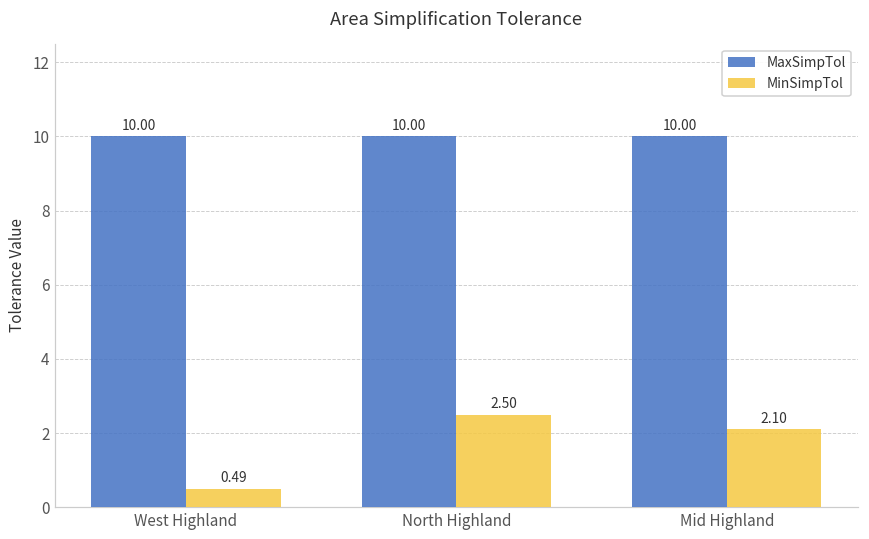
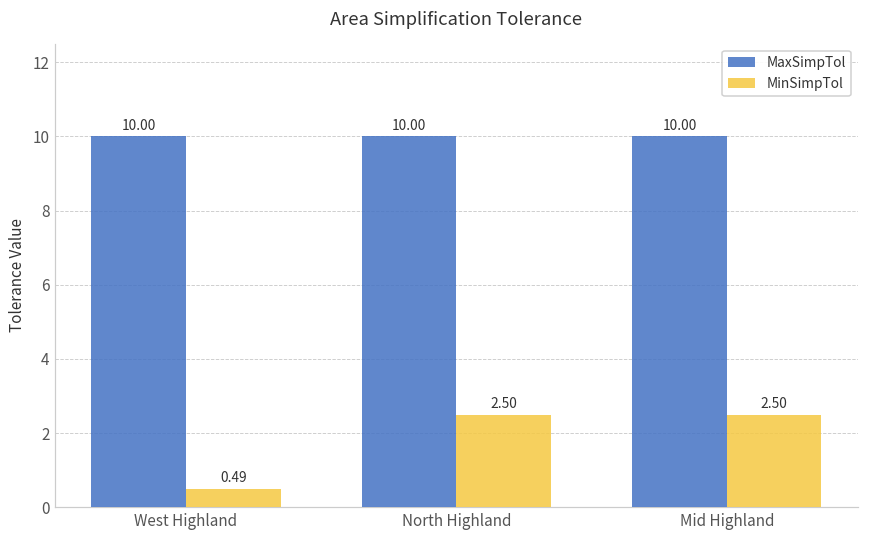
  {
    "MaxSimpTol": {
      "West Highland": 10.00,
      "North Highland": 10.00,
      "Mid Highland": 10.00
    },
    "MinSimpTol": {
      "West Highland": 0.49,
      "North Highland": 2.50,
-     "Mid Highland": 2.10
+     "Mid Highland": 2.50
    }
  }
